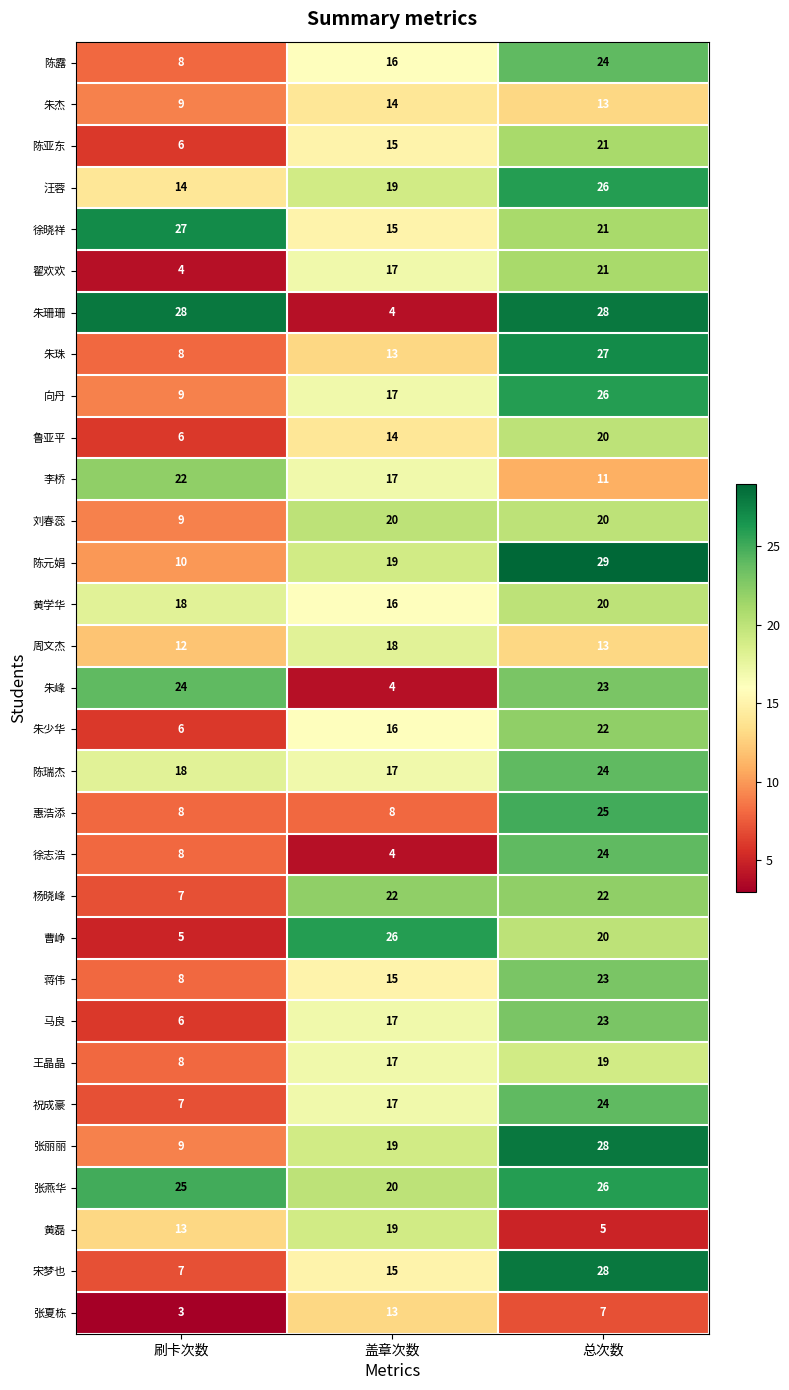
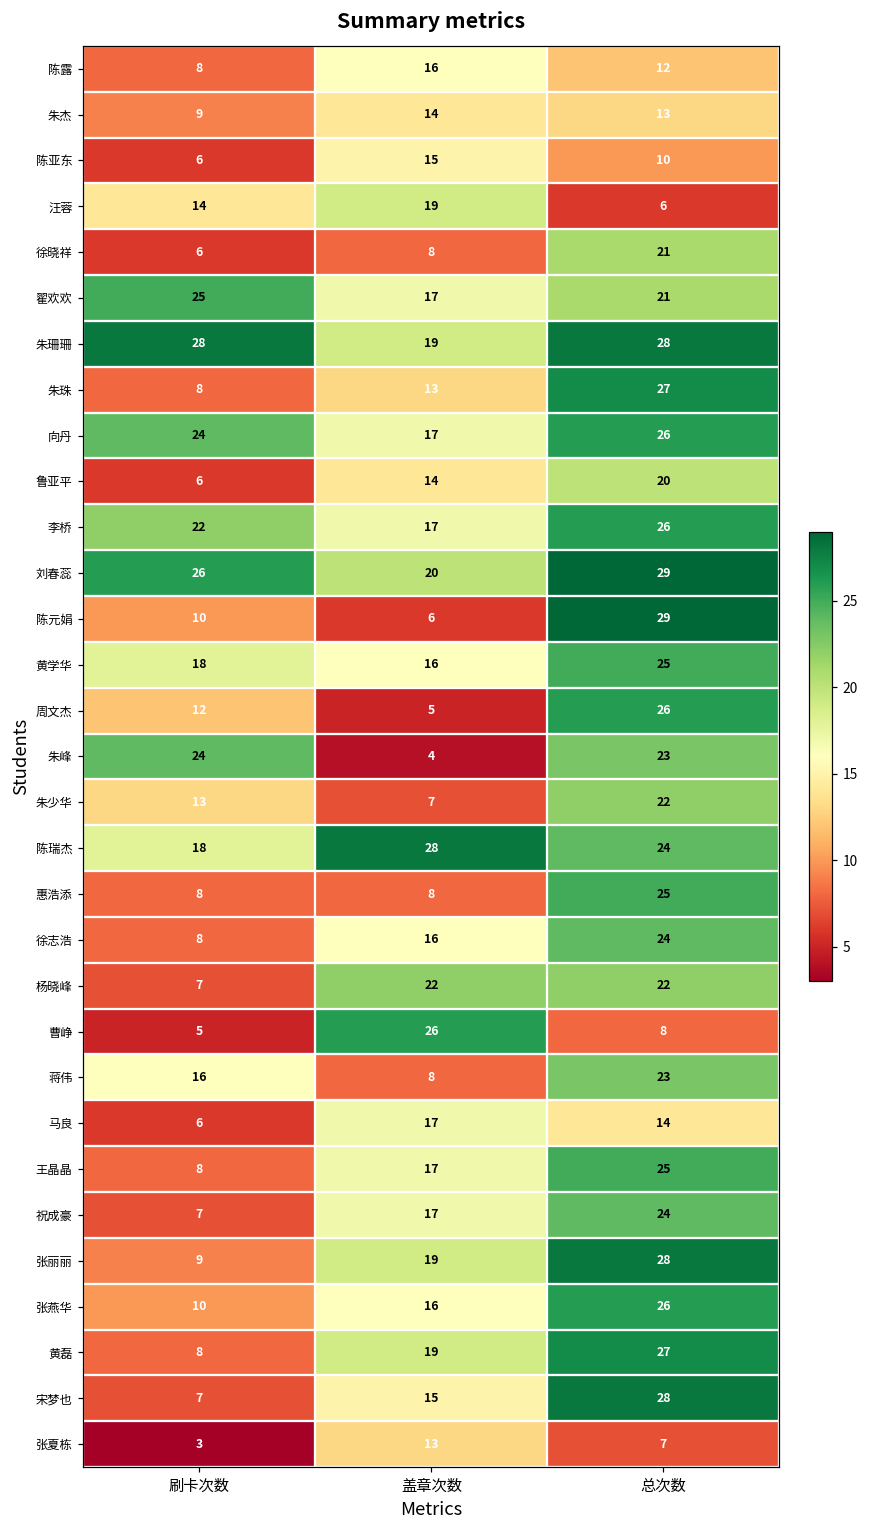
  {
    "陈露": {
      "刷卡次数": 8,
      "盖章次数": 16,
-     "总次数": 24
+     "总次数": 12
    },
    "朱杰": {
      "刷卡次数": 9,
      "盖章次数": 14,
      "总次数": 13
    },
    "陈亚东": {
      "刷卡次数": 6,
      "盖章次数": 15,
-     "总次数": 21
+     "总次数": 10
    },
    "汪蓉": {
      "刷卡次数": 14,
      "盖章次数": 19,
-     "总次数": 26
+     "总次数": 6
    },
    "徐晓祥": {
-     "刷卡次数": 27,
-     "盖章次数": 15,
+     "刷卡次数": 6,
+     "盖章次数": 8,
      "总次数": 21
    },
    "翟欢欢": {
-     "刷卡次数": 4,
+     "刷卡次数": 25,
      "盖章次数": 17,
      "总次数": 21
    },
    "朱珊珊": {
      "刷卡次数": 28,
-     "盖章次数": 4,
+     "盖章次数": 19,
      "总次数": 28
    },
    "朱珠": {
      "刷卡次数": 8,
      "盖章次数": 13,
      "总次数": 27
    },
    "向丹": {
-     "刷卡次数": 9,
+     "刷卡次数": 24,
      "盖章次数": 17,
      "总次数": 26
    },
    "鲁亚平": {
      "刷卡次数": 6,
      "盖章次数": 14,
      "总次数": 20
    },
    "李桥": {
      "刷卡次数": 22,
      "盖章次数": 17,
-     "总次数": 11
+     "总次数": 26
    },
    "刘春蕊": {
-     "刷卡次数": 9,
+     "刷卡次数": 26,
      "盖章次数": 20,
-     "总次数": 20
+     "总次数": 29
    },
    "陈元娟": {
      "刷卡次数": 10,
-     "盖章次数": 19,
+     "盖章次数": 6,
      "总次数": 29
    },
    "黄学华": {
      "刷卡次数": 18,
      "盖章次数": 16,
-     "总次数": 20
+     "总次数": 25
    },
    "周文杰": {
      "刷卡次数": 12,
-     "盖章次数": 18,
-     "总次数": 13
+     "盖章次数": 5,
+     "总次数": 26
    },
    "朱峰": {
      "刷卡次数": 24,
      "盖章次数": 4,
      "总次数": 23
    },
    "朱少华": {
-     "刷卡次数": 6,
-     "盖章次数": 16,
+     "刷卡次数": 13,
+     "盖章次数": 7,
      "总次数": 22
    },
    "陈瑞杰": {
      "刷卡次数": 18,
-     "盖章次数": 17,
+     "盖章次数": 28,
      "总次数": 24
    },
    "惠浩添": {
      "刷卡次数": 8,
      "盖章次数": 8,
      "总次数": 25
    },
    "徐志浩": {
      "刷卡次数": 8,
-     "盖章次数": 4,
+     "盖章次数": 16,
      "总次数": 24
    },
    "杨晓峰": {
      "刷卡次数": 7,
      "盖章次数": 22,
      "总次数": 22
    },
    "曹峥": {
      "刷卡次数": 5,
      "盖章次数": 26,
-     "总次数": 20
+     "总次数": 8
    },
    "蒋伟": {
-     "刷卡次数": 8,
-     "盖章次数": 15,
+     "刷卡次数": 16,
+     "盖章次数": 8,
      "总次数": 23
    },
    "马良": {
      "刷卡次数": 6,
      "盖章次数": 17,
-     "总次数": 23
+     "总次数": 14
    },
    "王晶晶": {
      "刷卡次数": 8,
      "盖章次数": 17,
-     "总次数": 19
+     "总次数": 25
    },
    "祝成豪": {
      "刷卡次数": 7,
      "盖章次数": 17,
      "总次数": 24
    },
    "张丽丽": {
      "刷卡次数": 9,
      "盖章次数": 19,
      "总次数": 28
    },
    "张燕华": {
-     "刷卡次数": 25,
-     "盖章次数": 20,
+     "刷卡次数": 10,
+     "盖章次数": 16,
      "总次数": 26
    },
    "黄磊": {
-     "刷卡次数": 13,
+     "刷卡次数": 8,
      "盖章次数": 19,
-     "总次数": 5
+     "总次数": 27
    },
    "宋梦也": {
      "刷卡次数": 7,
      "盖章次数": 15,
      "总次数": 28
    },
    "张夏栋": {
      "刷卡次数": 3,
      "盖章次数": 13,
      "总次数": 7
    }
  }
